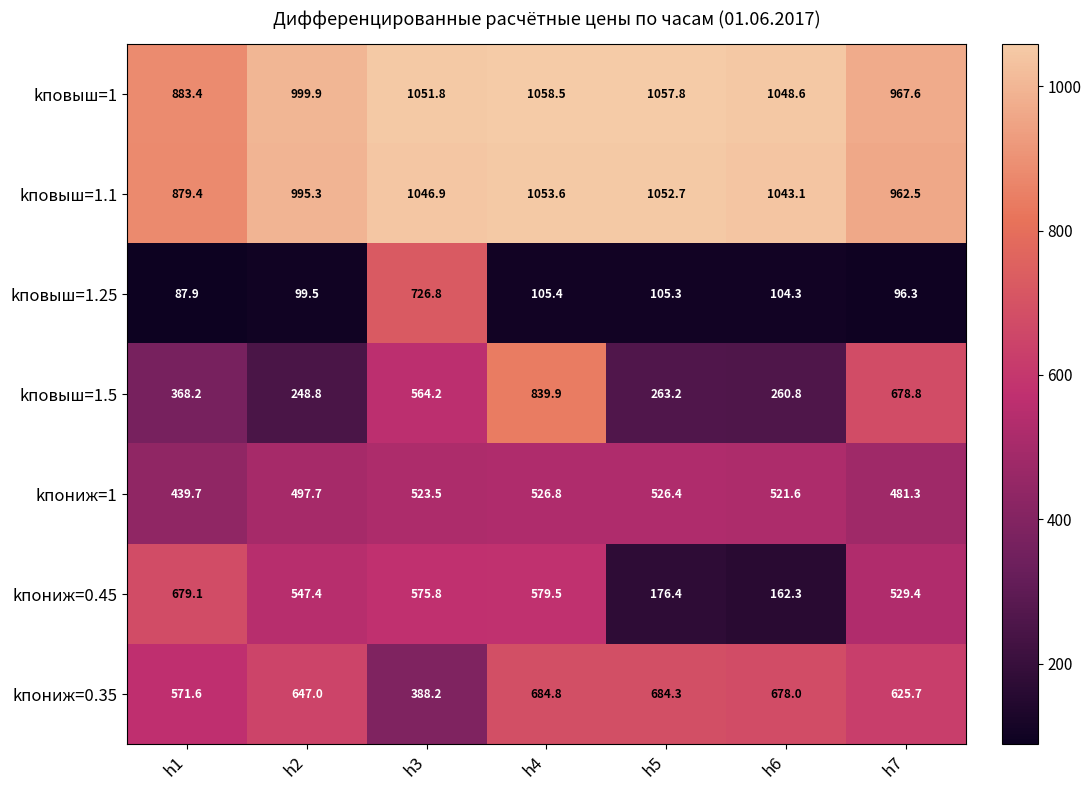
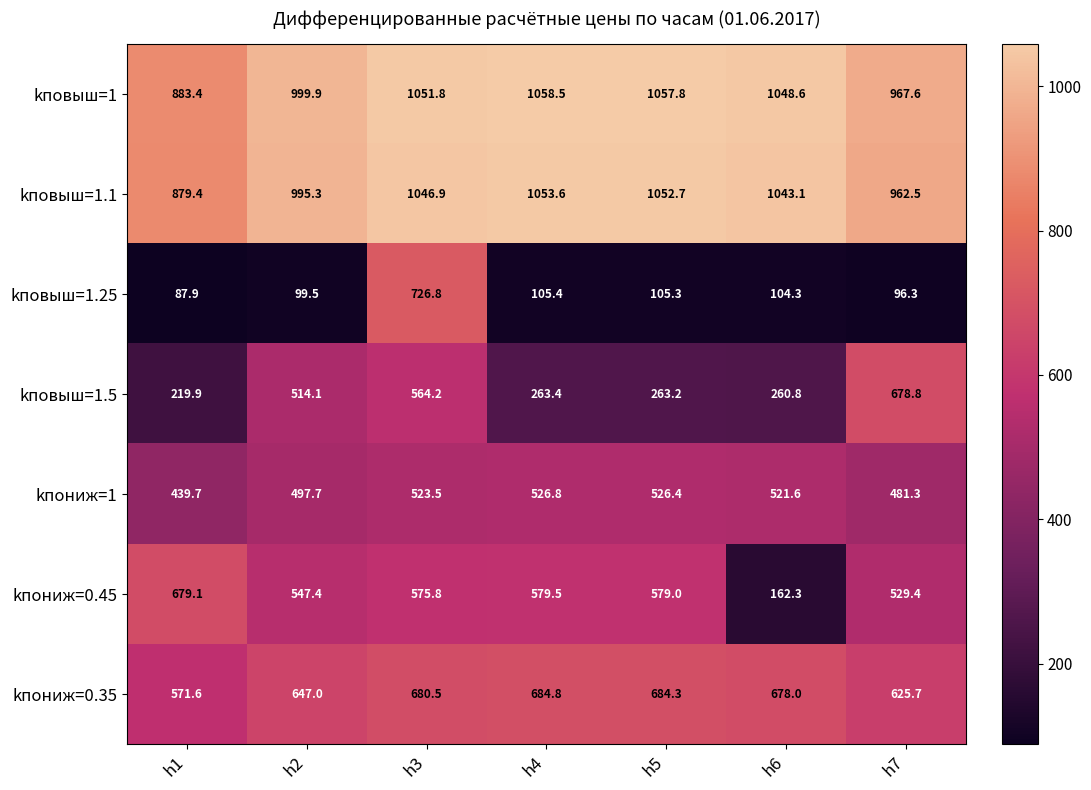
  {
    "kповыш=1": {
      "h1": 883.4,
      "h2": 999.9,
      "h3": 1051.8,
      "h4": 1058.5,
      "h5": 1057.8,
      "h6": 1048.6,
      "h7": 967.6
    },
    "kповыш=1.1": {
      "h1": 879.4,
      "h2": 995.3,
      "h3": 1046.9,
      "h4": 1053.6,
      "h5": 1052.7,
      "h6": 1043.1,
      "h7": 962.5
    },
    "kповыш=1.25": {
      "h1": 87.9,
      "h2": 99.5,
      "h3": 726.8,
      "h4": 105.4,
      "h5": 105.3,
      "h6": 104.3,
      "h7": 96.3
    },
    "kповыш=1.5": {
-     "h1": 368.2,
-     "h2": 248.8,
+     "h1": 219.9,
+     "h2": 514.1,
      "h3": 564.2,
-     "h4": 839.9,
+     "h4": 263.4,
      "h5": 263.2,
      "h6": 260.8,
      "h7": 678.8
    },
    "kпониж=1": {
      "h1": 439.7,
      "h2": 497.7,
      "h3": 523.5,
      "h4": 526.8,
      "h5": 526.4,
      "h6": 521.6,
      "h7": 481.3
    },
    "kпониж=0.45": {
      "h1": 679.1,
      "h2": 547.4,
      "h3": 575.8,
      "h4": 579.5,
-     "h5": 176.4,
+     "h5": 579.0,
      "h6": 162.3,
      "h7": 529.4
    },
    "kпониж=0.35": {
      "h1": 571.6,
      "h2": 647.0,
-     "h3": 388.2,
+     "h3": 680.5,
      "h4": 684.8,
      "h5": 684.3,
      "h6": 678.0,
      "h7": 625.7
    }
  }
